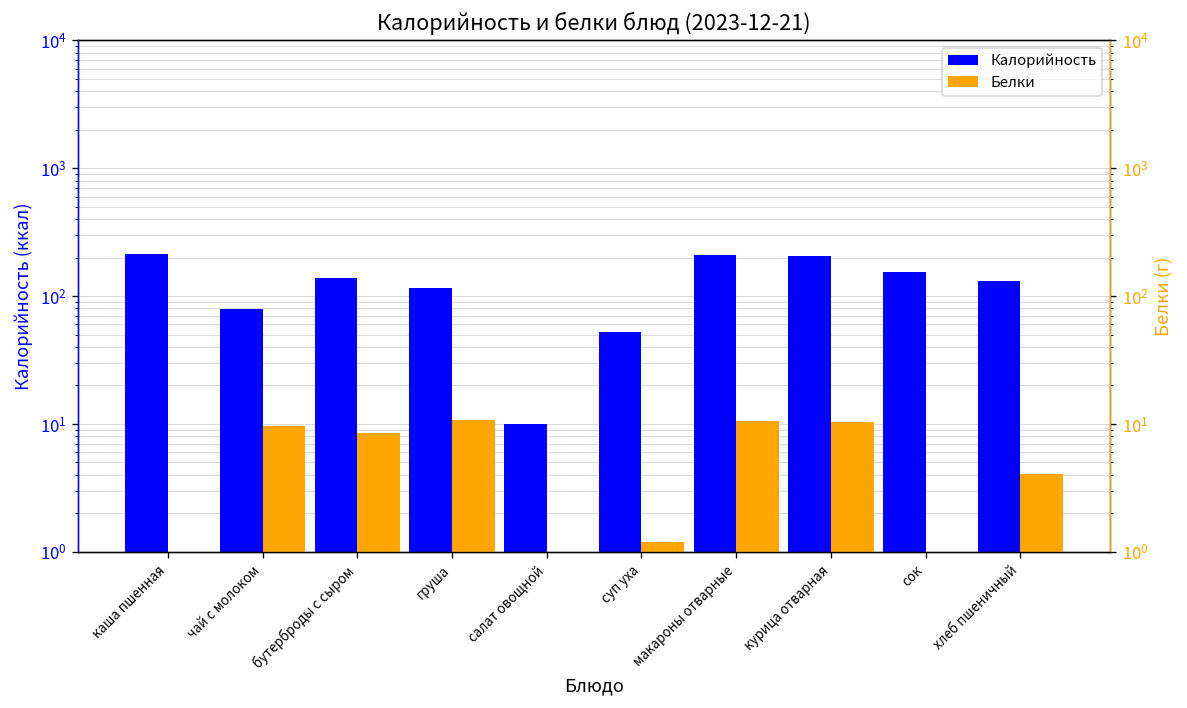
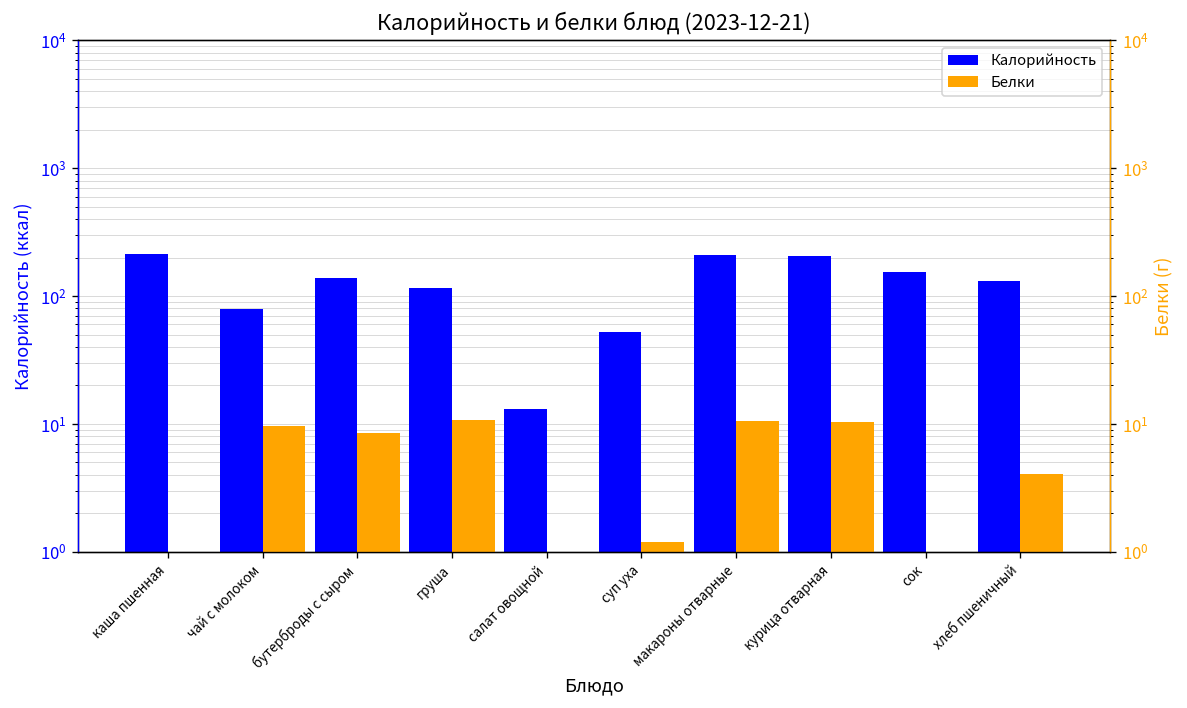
  {
    "Калорийность": {
      "каша пшенная": 210,
      "чай с молоком": 80,
      "бутерброды с сыром": 140,
      "груша": 120,
-     "салат овощной": 10,
+     "салат овощной": 13,
      "суп уха": 50,
      "макароны отварные": 210,
      "курица отварная": 210,
      "сок": 150,
      "хлеб пшеничный": 130
    },
    "Белки": {
      "чай с молоком": 10,
      "бутерброды с сыром": 9,
      "груша": 11,
      "суп уха": 1.2,
      "макароны отварные": 11,
      "курица отварная": 10,
      "хлеб пшеничный": 4.1
    }
  }
